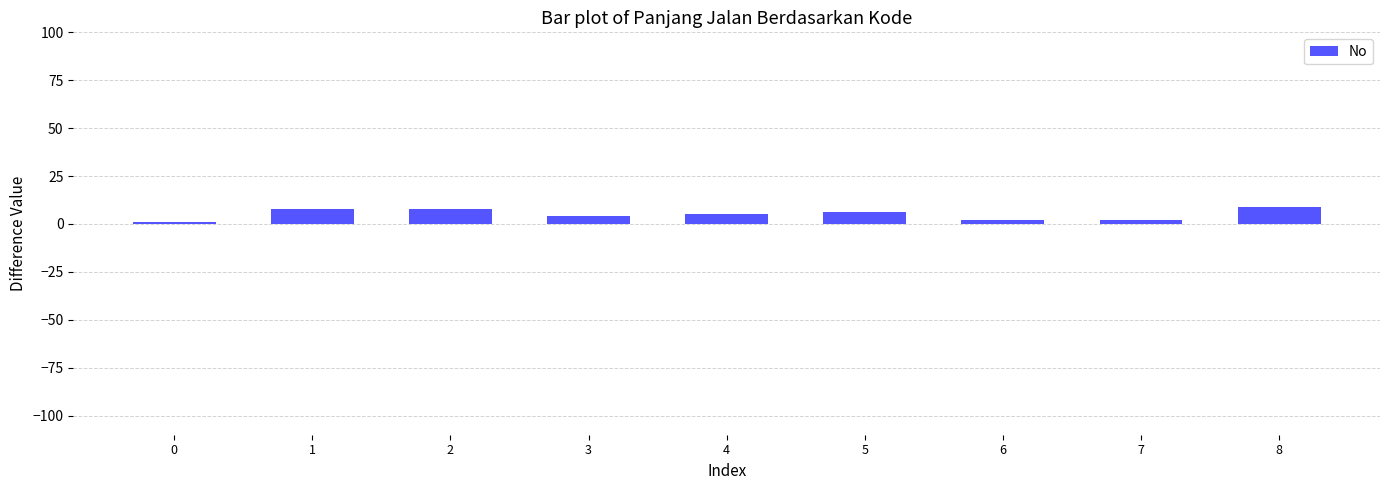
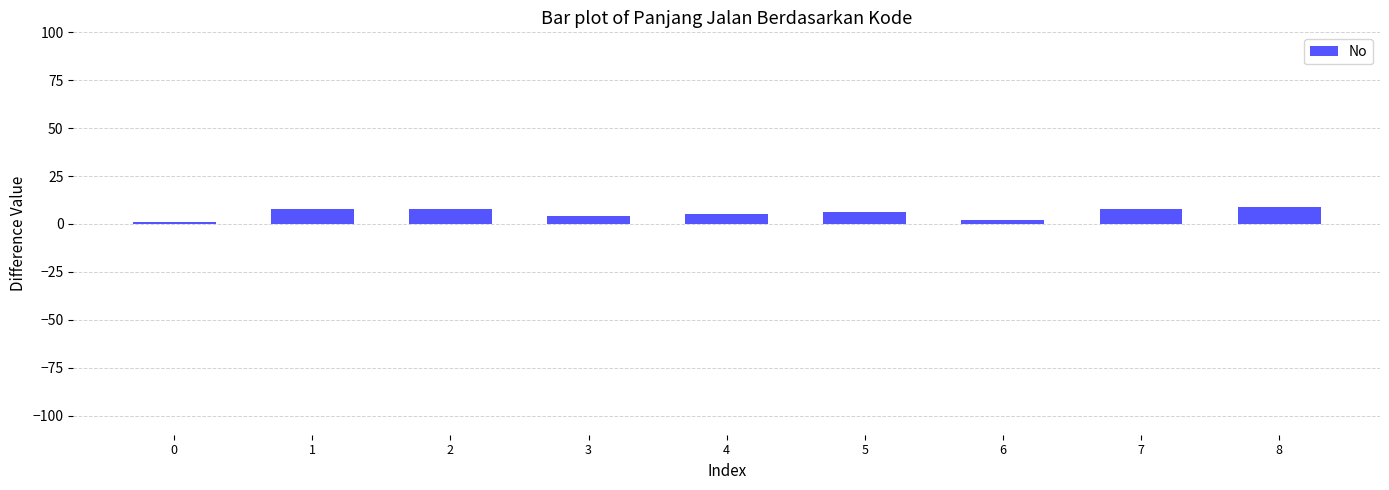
  {
    "1": 8,
    "2": 8,
    "3": 4,
    "4": 5,
    "5": 6,
    "6": 2,
-   "7": 2,
+   "7": 8,
    "8": 9
  }
